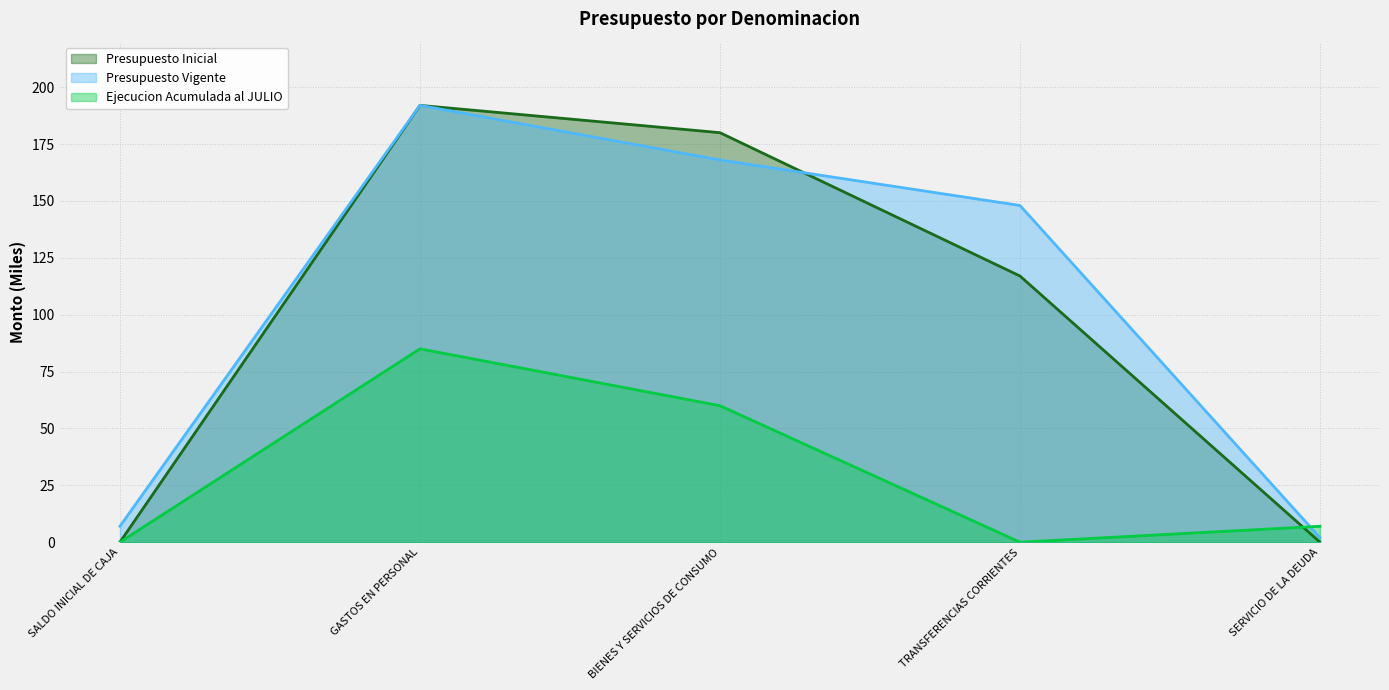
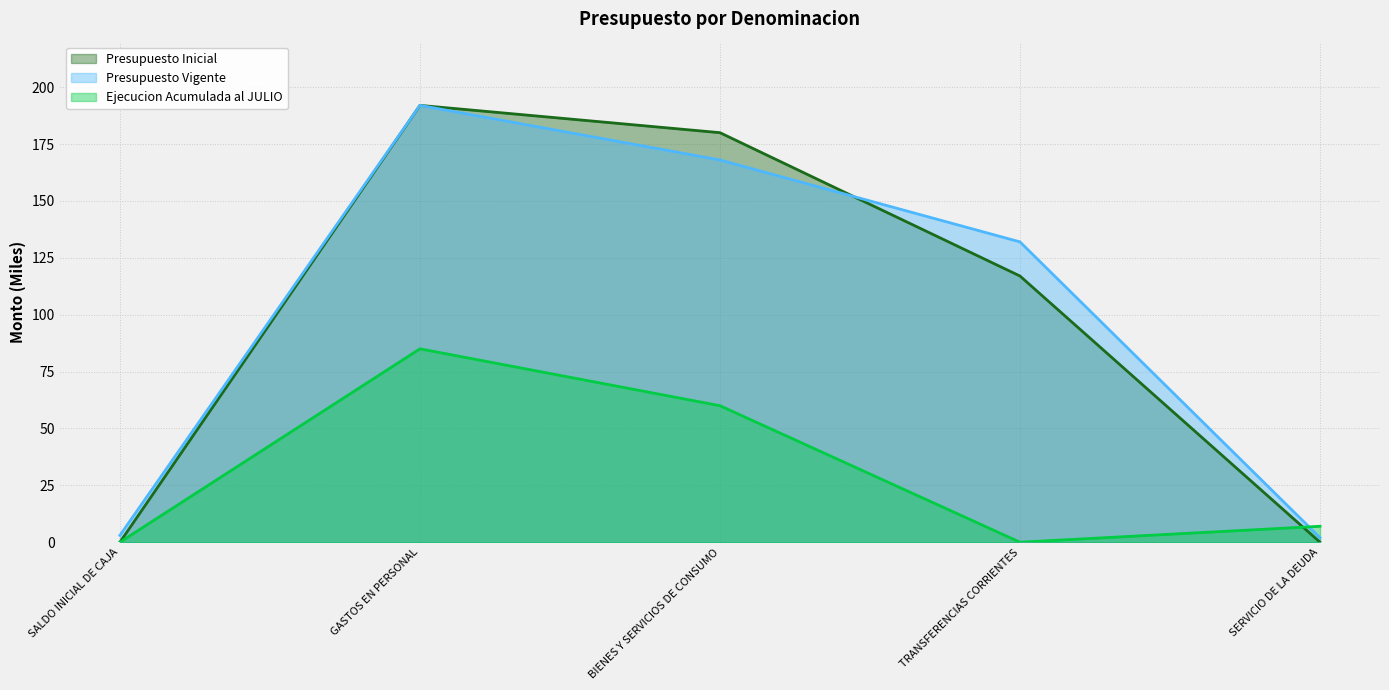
  {
    "Presupuesto Inicial": {
      "BIENES Y SERVICIOS DE CONSUMO": 180,
      "TRANSFERENCIAS CORRIENTES": 117,
      "SERVICIO DE LA DEUDA": 0
    },
    "Presupuesto Vigente": {
-     "SALDO INICIAL DE CAJA": 7,
+     "SALDO INICIAL DE CAJA": 3,
      "BIENES Y SERVICIOS DE CONSUMO": 168,
-     "TRANSFERENCIAS CORRIENTES": 148,
+     "TRANSFERENCIAS CORRIENTES": 132,
      "SERVICIO DE LA DEUDA": 2
    },
    "Ejecucion Acumulada al JULIO": {
      "GASTOS EN PERSONAL": 85,
      "BIENES Y SERVICIOS DE CONSUMO": 60,
      "TRANSFERENCIAS CORRIENTES": 0,
      "SERVICIO DE LA DEUDA": 7
    }
  }
